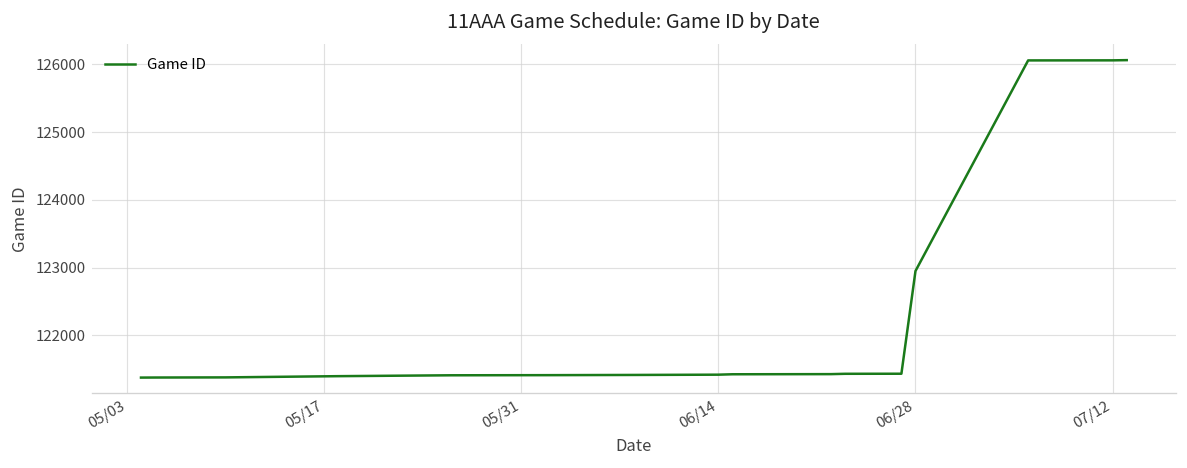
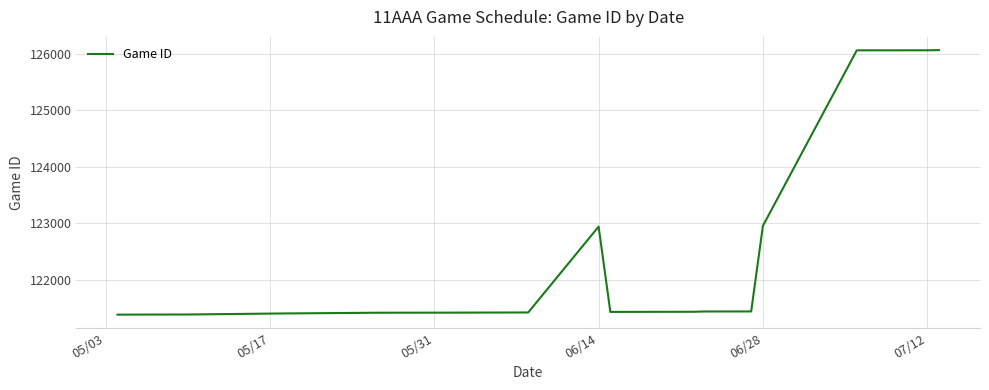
  {
-   "06/14": 121400,
+   "06/14": 122900,
    "06/28": 123000,
    "07/12": 126100
  }
